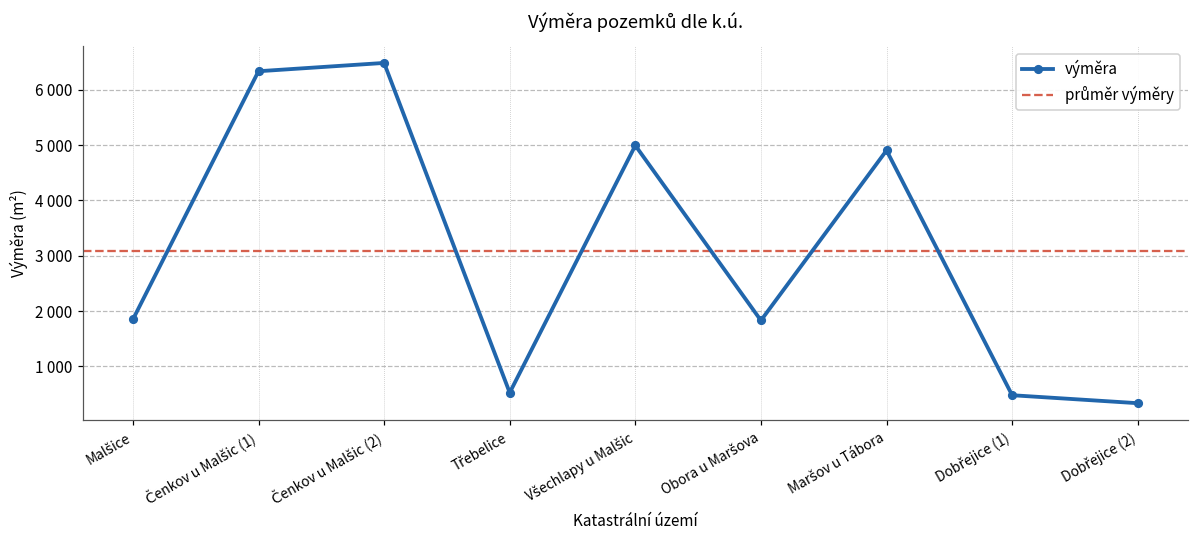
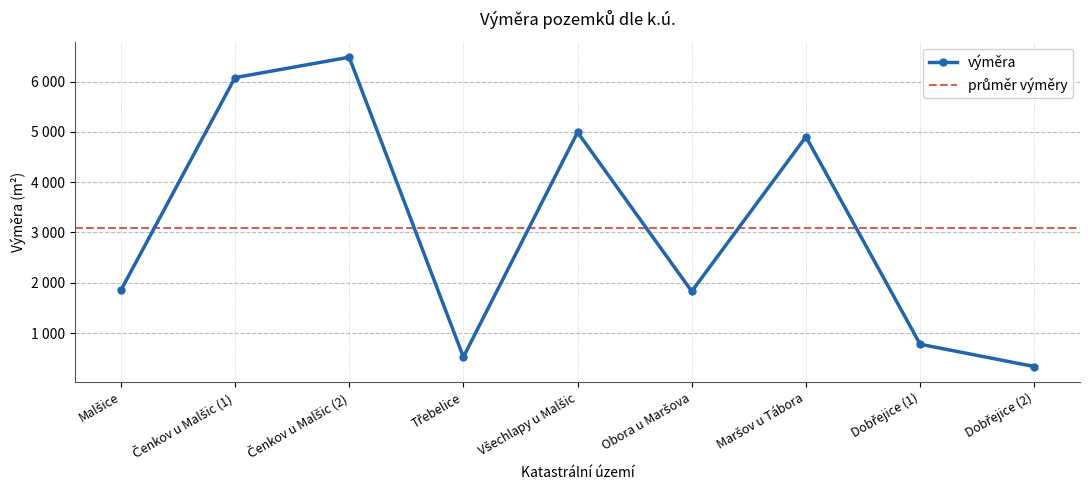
  {
    "Malšice": 1800,
-   "Čenkov u Malšic (1)": 6300,
+   "Čenkov u Malšic (1)": 6100,
    "Čenkov u Malšic (2)": 6500,
    "Třebelice": 500,
    "Všechlapy u Malšic": 5000,
    "Obora u Maršova": 1800,
    "Maršov u Tábora": 4900,
-   "Dobřejice (1)": 500,
+   "Dobřejice (1)": 800,
    "Dobřejice (2)": 300
  }
